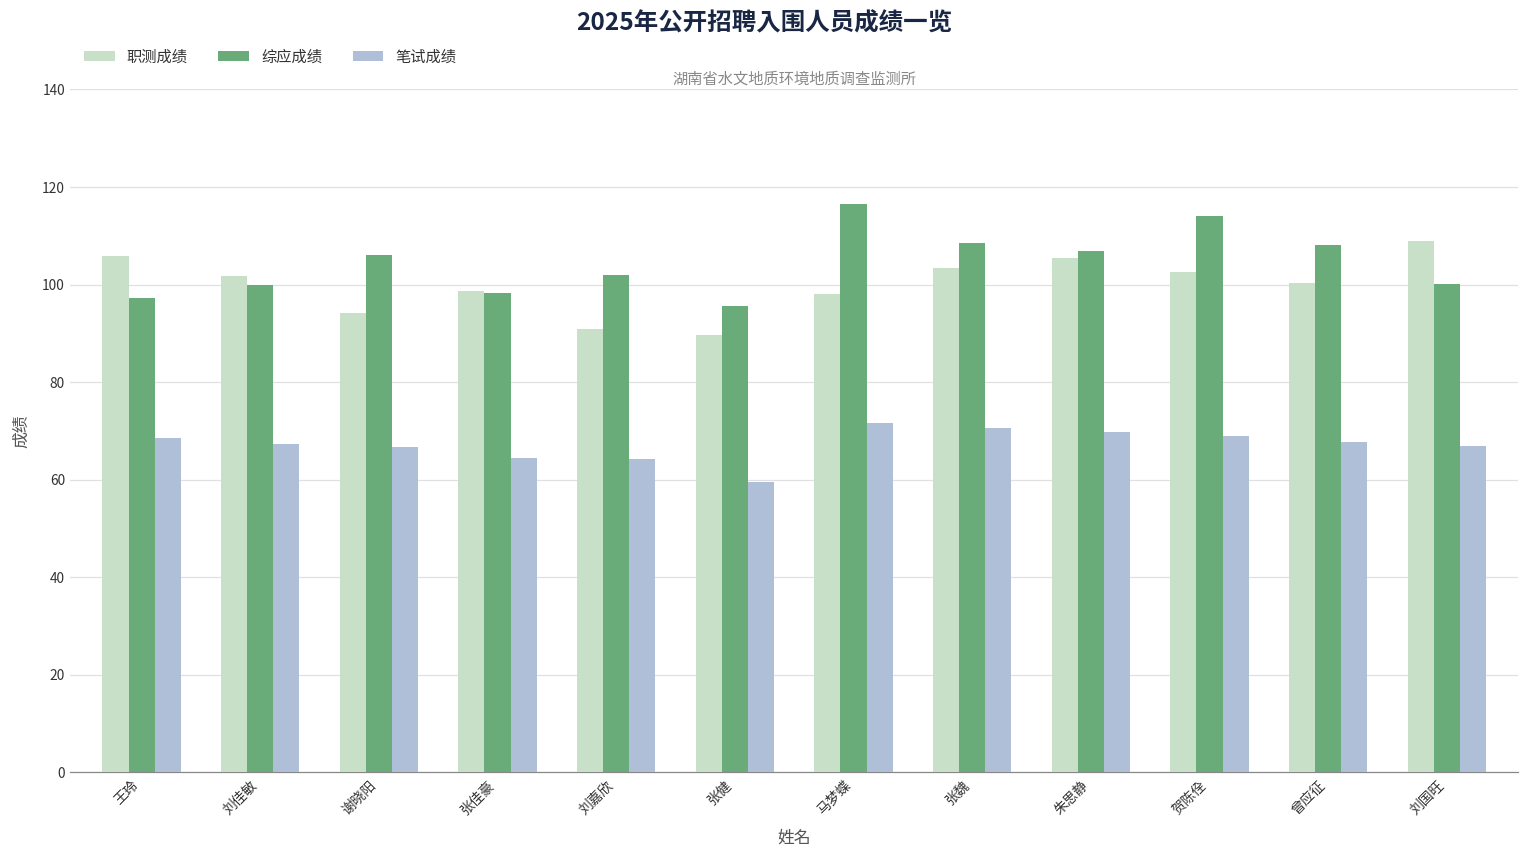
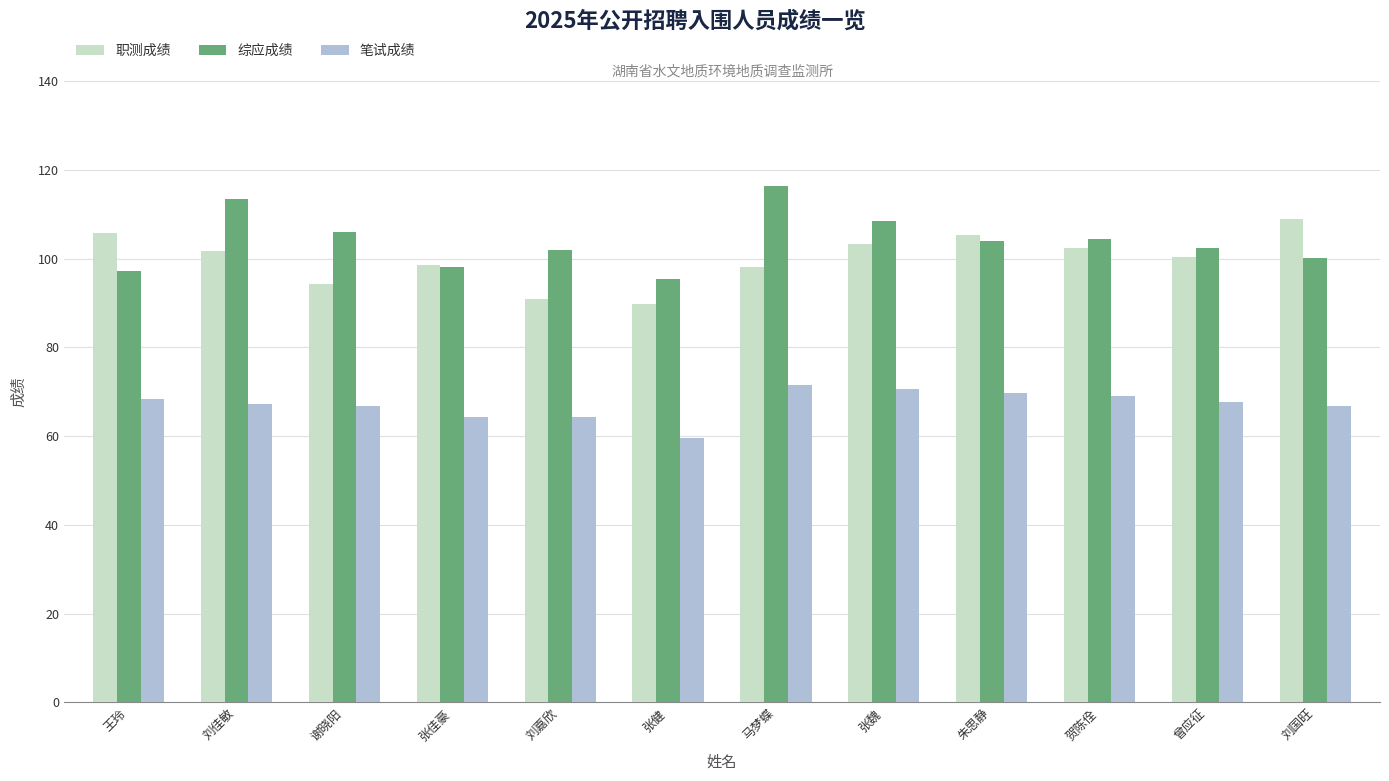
  {
    "综应成绩": {
      "王玲": 97,
-     "刘佳敏": 100,
+     "刘佳敏": 113,
      "谢晓阳": 106,
      "张佳豪": 98,
      "刘嘉欣": 102,
      "张健": 96,
      "马梦蝶": 117,
      "张魏": 109,
-     "朱思静": 107,
-     "贺陈佺": 114,
-     "曾应征": 108,
+     "朱思静": 104,
+     "贺陈佺": 105,
+     "曾应征": 103,
      "刘国旺": 100
    }
  }
